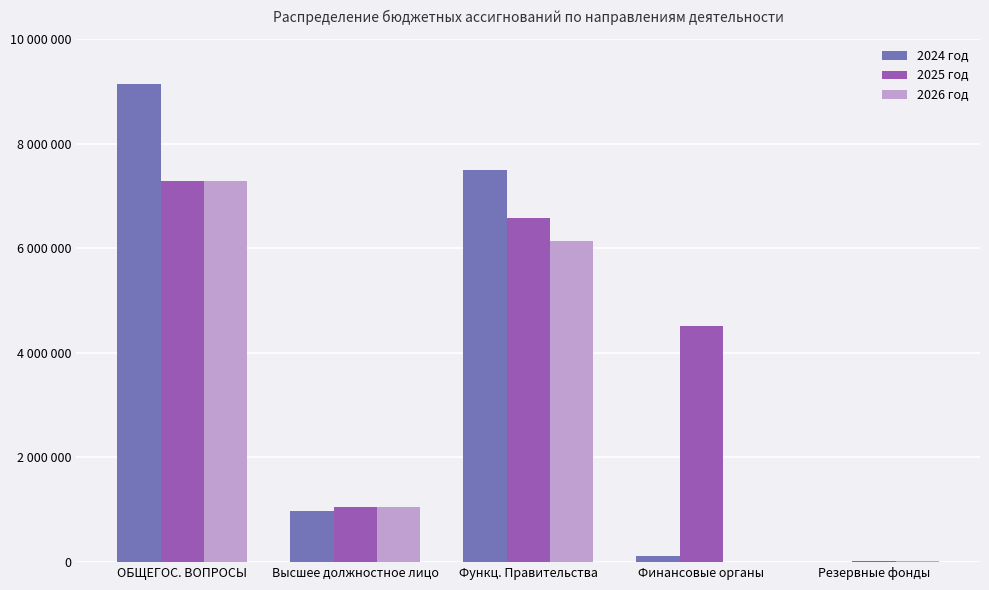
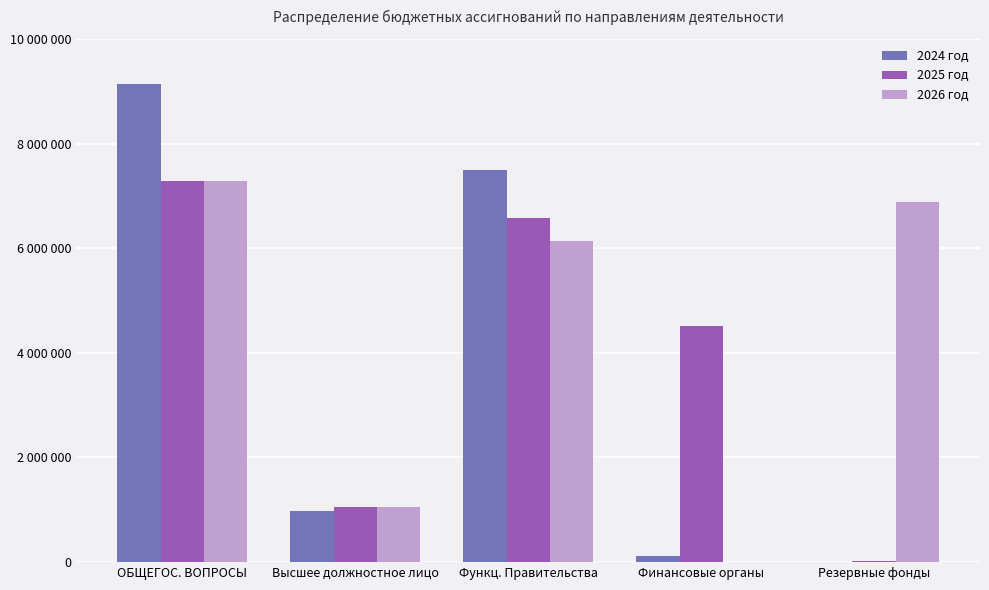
  {
    "2026 год": {
      "ОБЩЕГОС. ВОПРОСЫ": 7300000,
      "Высшее должностное лицо": 1100000,
      "Функц. Правительства": 6100000,
      "Финансовые органы": 0,
-     "Резервные фонды": 0
+     "Резервные фонды": 6900000
    }
  }
